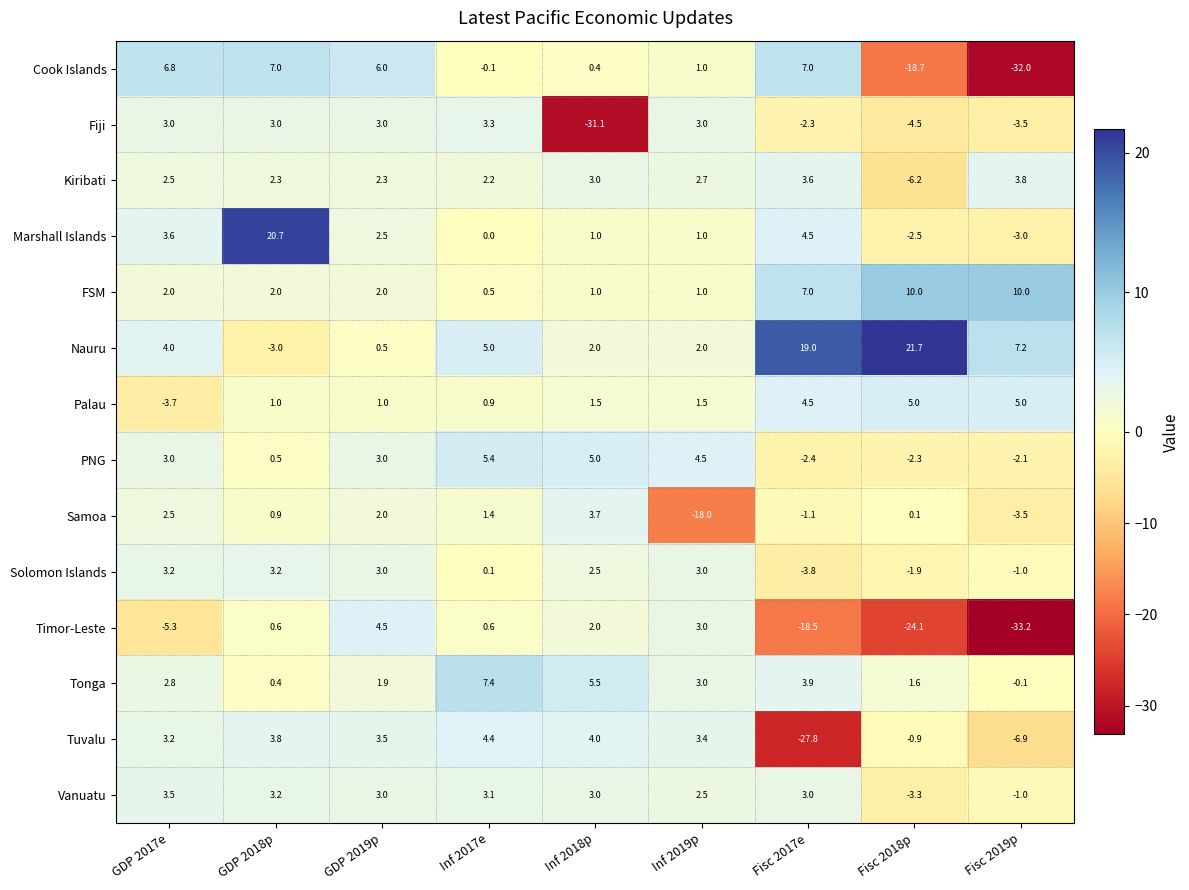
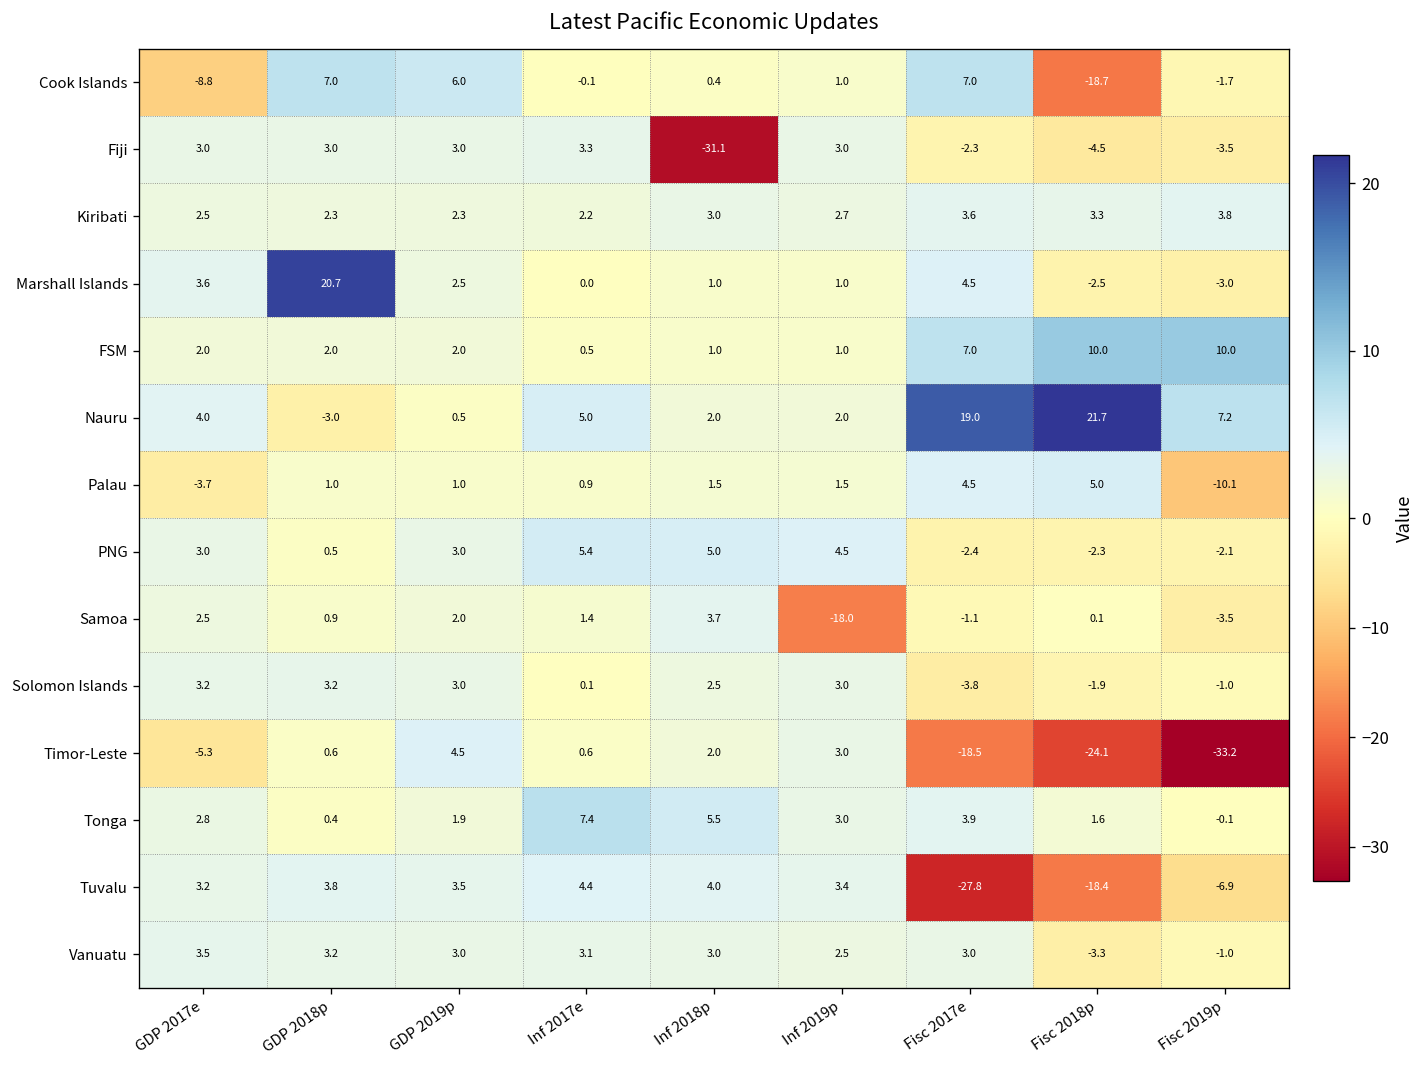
  {
    "Cook Islands": {
-     "GDP 2017e": 6.8,
+     "GDP 2017e": -8.8,
      "GDP 2018p": 7.0,
      "GDP 2019p": 6.0,
      "Inf 2017e": -0.1,
      "Inf 2018p": 0.4,
      "Inf 2019p": 1.0,
      "Fisc 2017e": 7.0,
      "Fisc 2018p": -18.7,
-     "Fisc 2019p": -32.0
+     "Fisc 2019p": -1.7
    },
    "Fiji": {
      "GDP 2017e": 3.0,
      "GDP 2018p": 3.0,
      "GDP 2019p": 3.0,
      "Inf 2017e": 3.3,
      "Inf 2018p": -31.1,
      "Inf 2019p": 3.0,
      "Fisc 2017e": -2.3,
      "Fisc 2018p": -4.5,
      "Fisc 2019p": -3.5
    },
    "Kiribati": {
      "GDP 2017e": 2.5,
      "GDP 2018p": 2.3,
      "GDP 2019p": 2.3,
      "Inf 2017e": 2.2,
      "Inf 2018p": 3.0,
      "Inf 2019p": 2.7,
      "Fisc 2017e": 3.6,
-     "Fisc 2018p": -6.2,
+     "Fisc 2018p": 3.3,
      "Fisc 2019p": 3.8
    },
    "Marshall Islands": {
      "GDP 2017e": 3.6,
      "GDP 2018p": 20.7,
      "GDP 2019p": 2.5,
      "Inf 2017e": 0.0,
      "Inf 2018p": 1.0,
      "Inf 2019p": 1.0,
      "Fisc 2017e": 4.5,
      "Fisc 2018p": -2.5,
      "Fisc 2019p": -3.0
    },
    "FSM": {
      "GDP 2017e": 2.0,
      "GDP 2018p": 2.0,
      "GDP 2019p": 2.0,
      "Inf 2017e": 0.5,
      "Inf 2018p": 1.0,
      "Inf 2019p": 1.0,
      "Fisc 2017e": 7.0,
      "Fisc 2018p": 10.0,
      "Fisc 2019p": 10.0
    },
    "Nauru": {
      "GDP 2017e": 4.0,
      "GDP 2018p": -3.0,
      "GDP 2019p": 0.5,
      "Inf 2017e": 5.0,
      "Inf 2018p": 2.0,
      "Inf 2019p": 2.0,
      "Fisc 2017e": 19.0,
      "Fisc 2018p": 21.7,
      "Fisc 2019p": 7.2
    },
    "Palau": {
      "GDP 2017e": -3.7,
      "GDP 2018p": 1.0,
      "GDP 2019p": 1.0,
      "Inf 2017e": 0.9,
      "Inf 2018p": 1.5,
      "Inf 2019p": 1.5,
      "Fisc 2017e": 4.5,
      "Fisc 2018p": 5.0,
-     "Fisc 2019p": 5.0
+     "Fisc 2019p": -10.1
    },
    "PNG": {
      "GDP 2017e": 3.0,
      "GDP 2018p": 0.5,
      "GDP 2019p": 3.0,
      "Inf 2017e": 5.4,
      "Inf 2018p": 5.0,
      "Inf 2019p": 4.5,
      "Fisc 2017e": -2.4,
      "Fisc 2018p": -2.3,
      "Fisc 2019p": -2.1
    },
    "Samoa": {
      "GDP 2017e": 2.5,
      "GDP 2018p": 0.9,
      "GDP 2019p": 2.0,
      "Inf 2017e": 1.4,
      "Inf 2018p": 3.7,
      "Inf 2019p": -18.0,
      "Fisc 2017e": -1.1,
      "Fisc 2018p": 0.1,
      "Fisc 2019p": -3.5
    },
    "Solomon Islands": {
      "GDP 2017e": 3.2,
      "GDP 2018p": 3.2,
      "GDP 2019p": 3.0,
      "Inf 2017e": 0.1,
      "Inf 2018p": 2.5,
      "Inf 2019p": 3.0,
      "Fisc 2017e": -3.8,
      "Fisc 2018p": -1.9,
      "Fisc 2019p": -1.0
    },
    "Timor-Leste": {
      "GDP 2017e": -5.3,
      "GDP 2018p": 0.6,
      "GDP 2019p": 4.5,
      "Inf 2017e": 0.6,
      "Inf 2018p": 2.0,
      "Inf 2019p": 3.0,
      "Fisc 2017e": -18.5,
      "Fisc 2018p": -24.1,
      "Fisc 2019p": -33.2
    },
    "Tonga": {
      "GDP 2017e": 2.8,
      "GDP 2018p": 0.4,
      "GDP 2019p": 1.9,
      "Inf 2017e": 7.4,
      "Inf 2018p": 5.5,
      "Inf 2019p": 3.0,
      "Fisc 2017e": 3.9,
      "Fisc 2018p": 1.6,
      "Fisc 2019p": -0.1
    },
    "Tuvalu": {
      "GDP 2017e": 3.2,
      "GDP 2018p": 3.8,
      "GDP 2019p": 3.5,
      "Inf 2017e": 4.4,
      "Inf 2018p": 4.0,
      "Inf 2019p": 3.4,
      "Fisc 2017e": -27.8,
-     "Fisc 2018p": -0.9,
+     "Fisc 2018p": -18.4,
      "Fisc 2019p": -6.9
    },
    "Vanuatu": {
      "GDP 2017e": 3.5,
      "GDP 2018p": 3.2,
      "GDP 2019p": 3.0,
      "Inf 2017e": 3.1,
      "Inf 2018p": 3.0,
      "Inf 2019p": 2.5,
      "Fisc 2017e": 3.0,
      "Fisc 2018p": -3.3,
      "Fisc 2019p": -1.0
    }
  }
